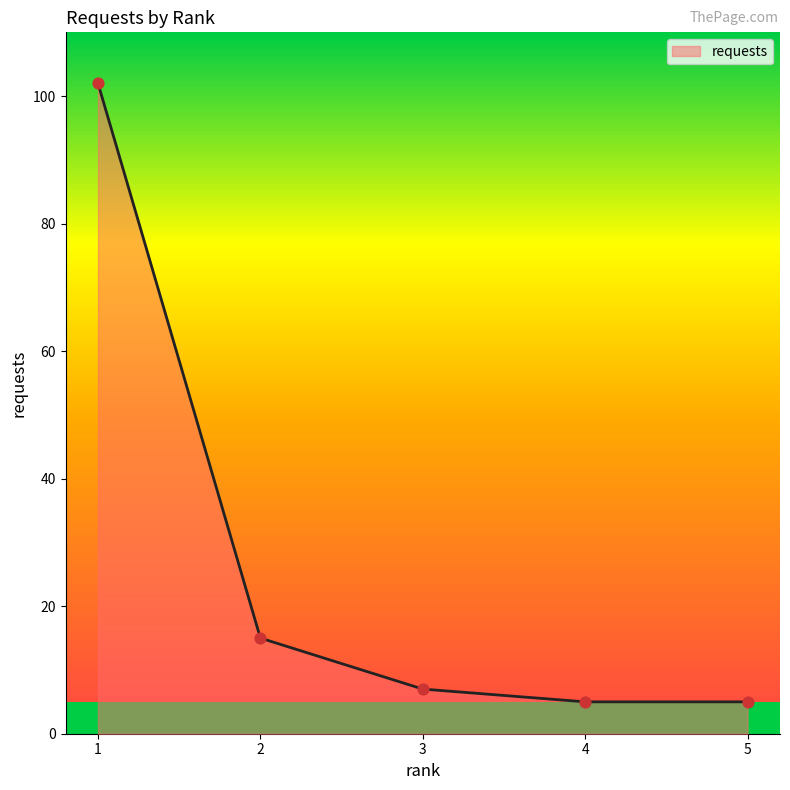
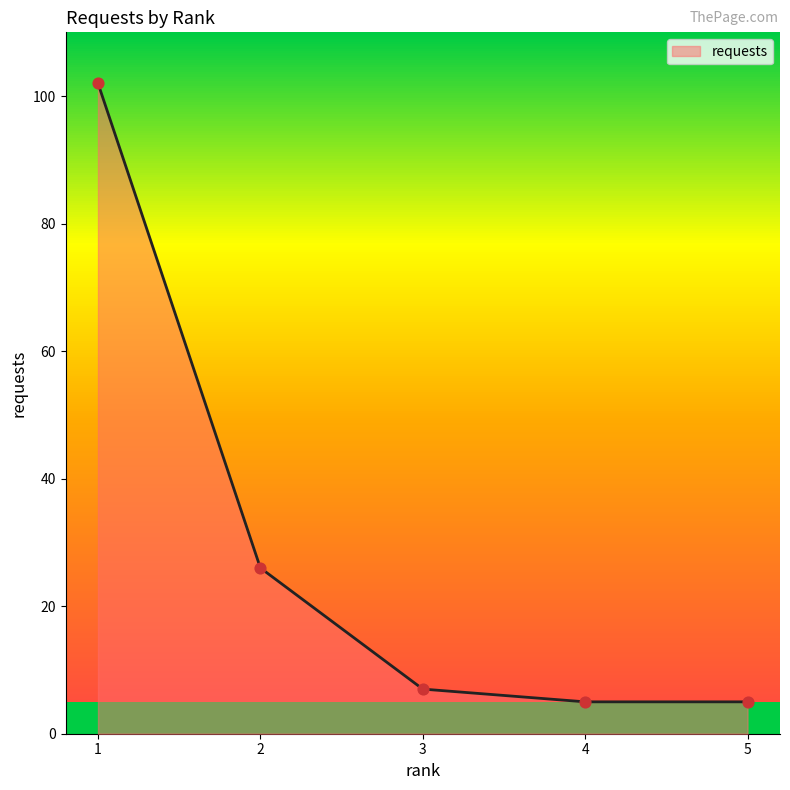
  {
    "1": 102,
-   "2": 15,
+   "2": 26,
    "3": 7,
    "4": 5,
    "5": 5
  }
